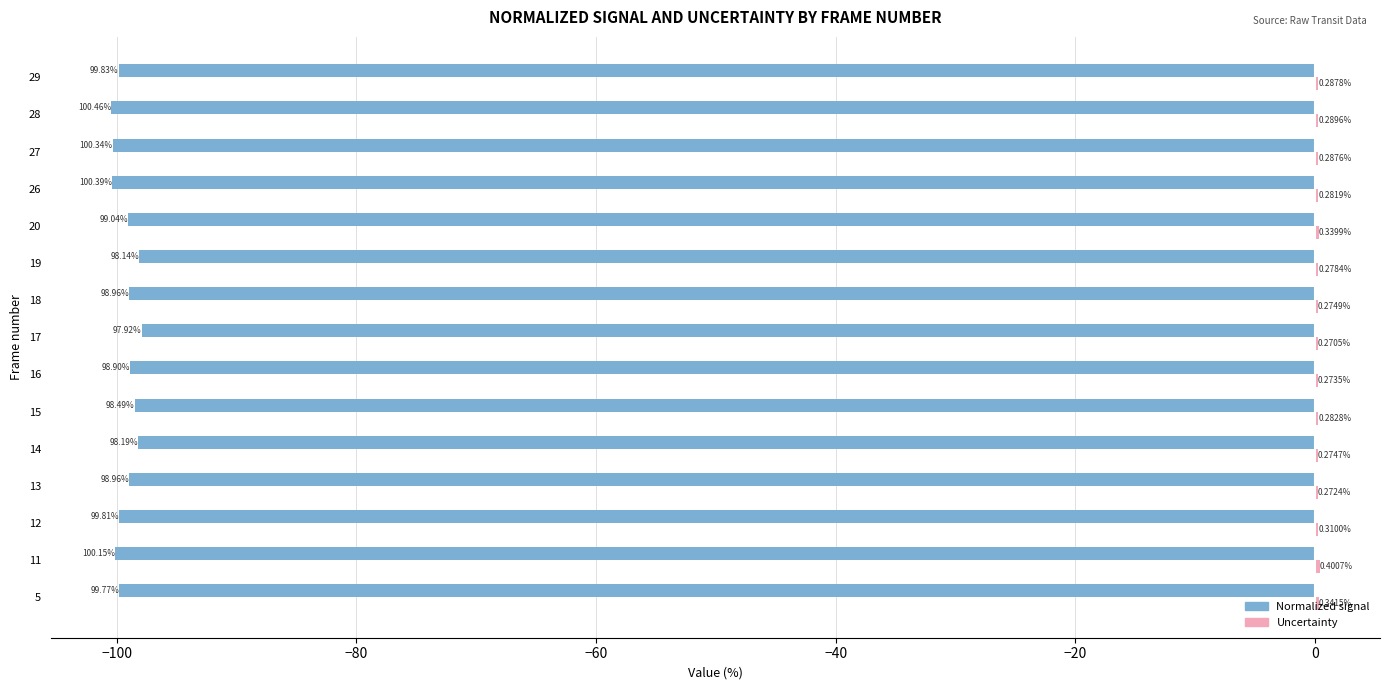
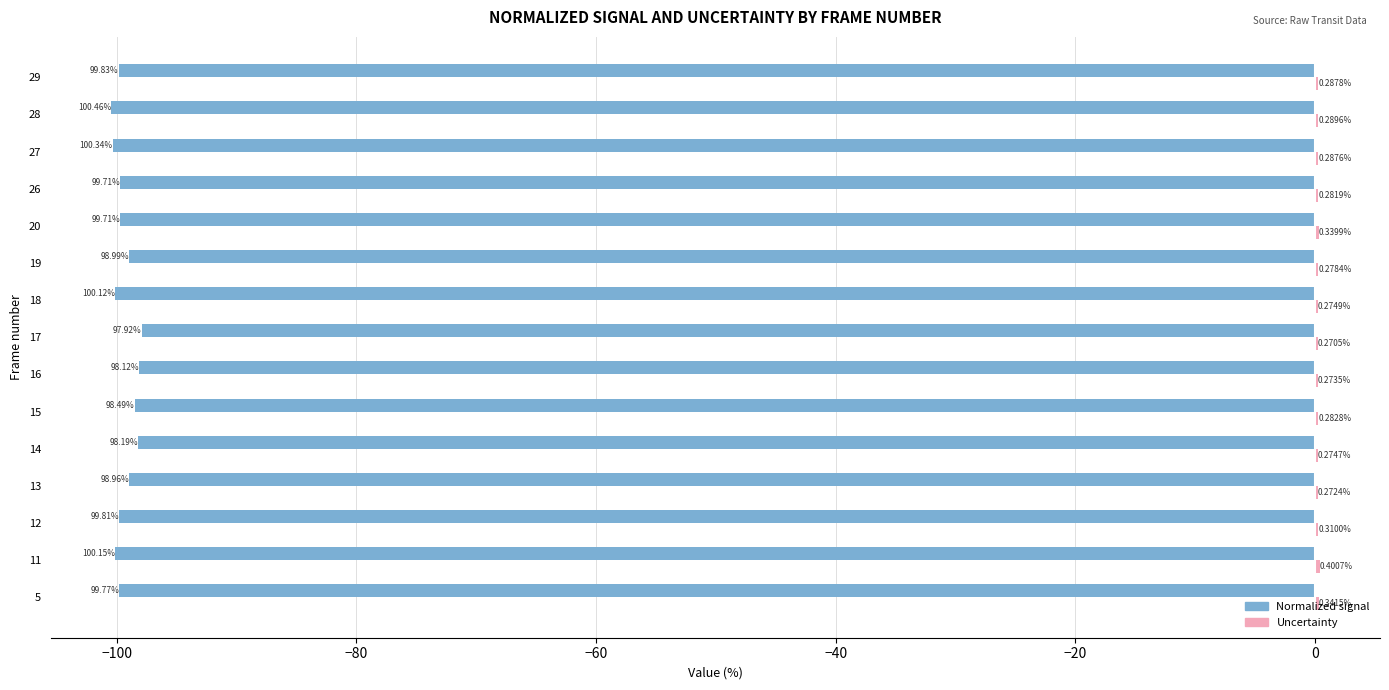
  {
    "Normalized signal": {
-     "26": "100.39%",
-     "20": "99.04%",
-     "19": "98.14%",
-     "18": "98.96%",
-     "16": "98.90%"
+     "26": "99.71%",
+     "20": "99.71%",
+     "19": "98.99%",
+     "18": "100.12%",
+     "16": "98.12%"
    },
    "Uncertainty": {
      "29": "0.2878%",
      "28": "0.2896%",
      "27": "0.2876%",
      "26": "0.2819%",
      "20": "0.3399%",
      "19": "0.2784%",
      "18": "0.2749%",
      "17": "0.2705%",
      "16": "0.2735%",
      "15": "0.2828%",
      "14": "0.2747%",
      "13": "0.2724%",
      "12": "0.3100%",
      "11": "0.4007%",
      "5": "0.3415%"
    }
  }
